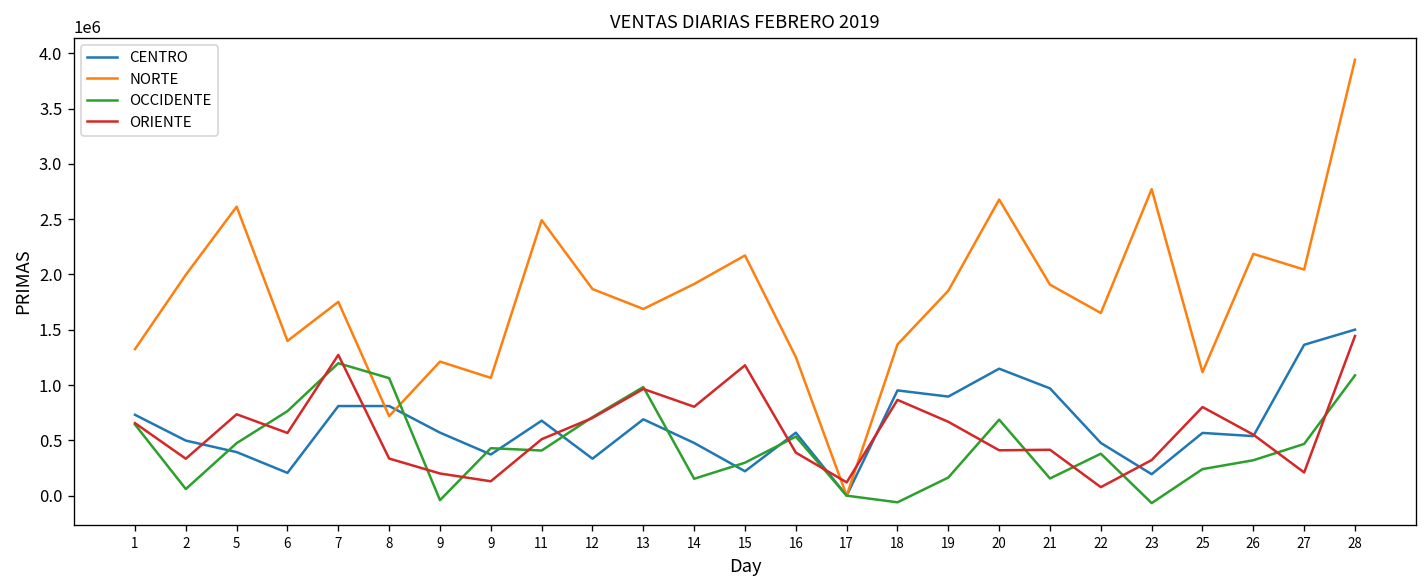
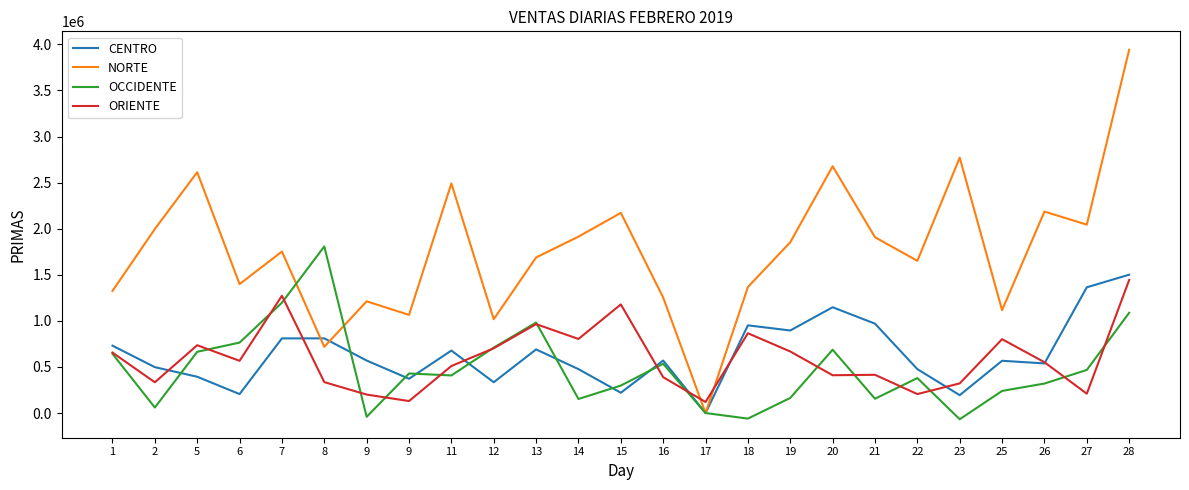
  {
    "CENTRO": {
      "1": 700000,
      "2": 500000,
      "5": 400000,
      "6": 200000,
      "7": 800000,
      "8": 800000,
      "11": 700000,
      "12": 300000,
      "13": 700000,
      "14": 500000,
      "15": 200000,
      "16": 600000,
      "18": 1000000,
      "19": 900000,
      "20": 1100000,
      "21": 1000000,
      "22": 500000,
      "23": 200000,
      "25": 600000,
      "27": 1400000,
      "28": 1500000
    },
    "NORTE": {
      "1": 1300000,
      "2": 2000000,
      "5": 2600000,
      "6": 1400000,
      "7": 1800000,
      "8": 700000,
      "11": 2500000,
-     "12": 1900000,
+     "12": 1000000,
      "13": 1700000,
      "14": 1900000,
      "15": 2200000,
      "16": 1300000,
      "18": 1400000,
      "19": 1900000,
      "20": 2700000,
      "21": 1900000,
      "22": 1700000,
      "23": 2800000,
      "25": 1100000,
      "26": 2200000,
      "27": 2000000,
      "28": 3900000
    },
    "OCCIDENTE": {
      "2": 100000,
-     "5": 500000,
+     "5": 700000,
      "6": 800000,
      "7": 1200000,
-     "8": 1100000,
+     "8": 1800000,
      "11": 400000,
      "14": 200000,
      "15": 300000,
      "16": 500000,
      "18": -100000,
      "19": 200000,
      "20": 700000,
      "21": 200000,
      "22": 400000,
      "23": -100000,
      "25": 200000,
      "26": 300000,
      "27": 500000,
      "28": 1100000
    },
    "ORIENTE": {
      "2": 300000,
      "5": 700000,
      "6": 600000,
      "7": 1300000,
      "8": 300000,
      "11": 500000,
      "14": 800000,
      "15": 1200000,
      "16": 400000,
      "17": 100000,
      "18": 900000,
      "19": 700000,
      "20": 400000,
      "21": 400000,
-     "22": 100000,
+     "22": 200000,
      "23": 300000,
      "25": 800000,
      "27": 200000,
      "28": 1400000
    }
  }
